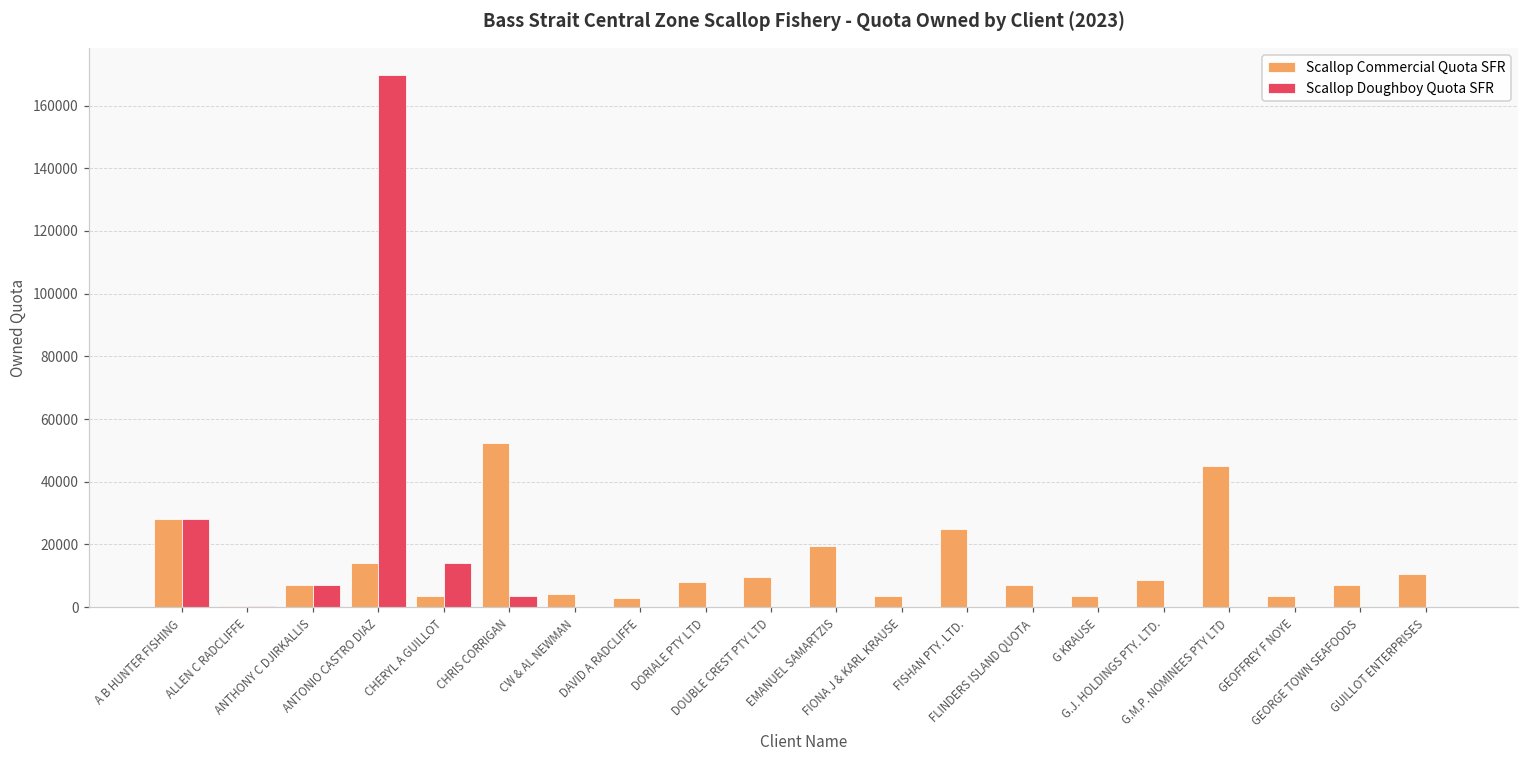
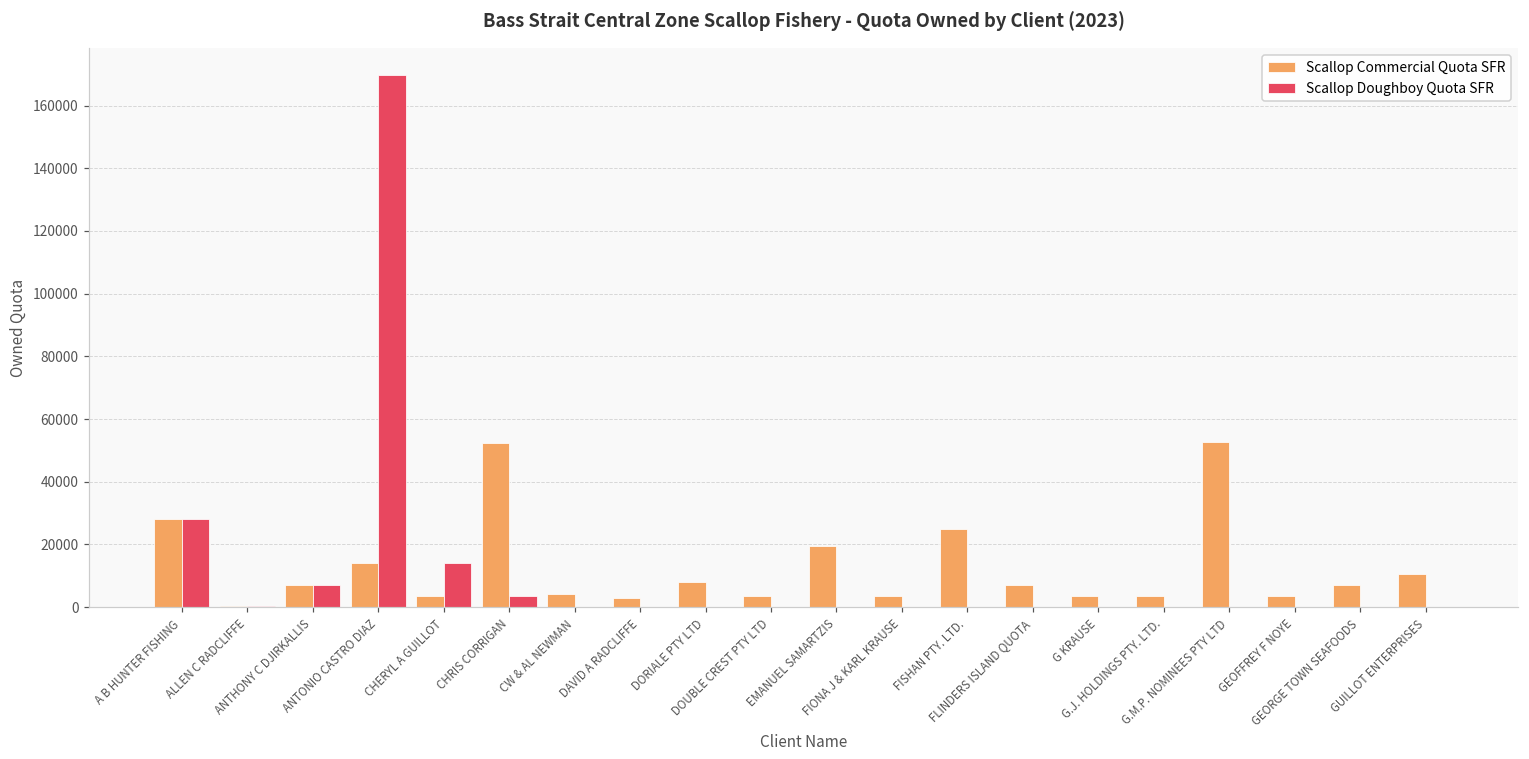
  {
    "Scallop Commercial Quota SFR": {
      "A B HUNTER FISHING": 28000,
      "ANTHONY C DJIRKALLIS": 7000,
      "ANTONIO CASTRO DIAZ": 14000,
      "CHERYL A GUILLOT": 4000,
      "CHRIS CORRIGAN": 52000,
      "CW & AL NEWMAN": 4000,
      "DAVID A RADCLIFFE": 3000,
      "DORIALE PTY LTD": 8000,
-     "DOUBLE CREST PTY LTD": 10000,
+     "DOUBLE CREST PTY LTD": 4000,
      "EMANUEL SAMARTZIS": 20000,
      "FIONA J & KARL KRAUSE": 4000,
      "FISHAN PTY. LTD.": 25000,
      "FLINDERS ISLAND QUOTA": 7000,
      "G KRAUSE": 4000,
-     "G.J. HOLDINGS PTY. LTD.": 9000,
-     "G.M.P. NOMINEES PTY LTD": 45000,
+     "G.J. HOLDINGS PTY. LTD.": 4000,
+     "G.M.P. NOMINEES PTY LTD": 53000,
      "GEOFFREY F NOYE": 4000,
      "GEORGE TOWN SEAFOODS": 7000,
      "GUILLOT ENTERPRISES": 10000
    },
    "Scallop Doughboy Quota SFR": {
      "A B HUNTER FISHING": 28000,
      "ANTHONY C DJIRKALLIS": 7000,
      "ANTONIO CASTRO DIAZ": 170000,
      "CHERYL A GUILLOT": 14000,
      "CHRIS CORRIGAN": 4000,
      "CW & AL NEWMAN": 0,
      "DAVID A RADCLIFFE": 0,
      "DORIALE PTY LTD": 0,
      "DOUBLE CREST PTY LTD": 0,
      "EMANUEL SAMARTZIS": 0,
      "FIONA J & KARL KRAUSE": 0,
      "FISHAN PTY. LTD.": 0,
      "FLINDERS ISLAND QUOTA": 0,
      "G KRAUSE": 0,
      "G.J. HOLDINGS PTY. LTD.": 0,
      "G.M.P. NOMINEES PTY LTD": 0,
      "GEOFFREY F NOYE": 0,
      "GEORGE TOWN SEAFOODS": 0,
      "GUILLOT ENTERPRISES": 0
    }
  }
